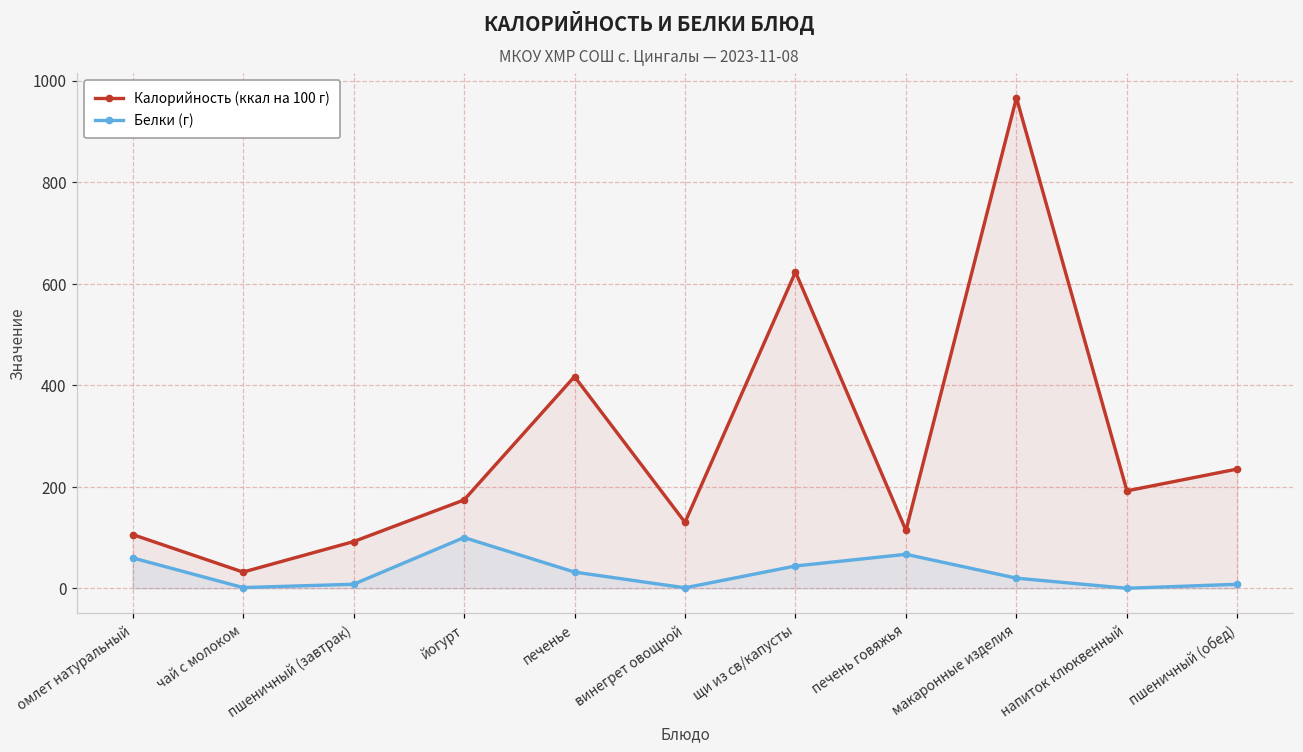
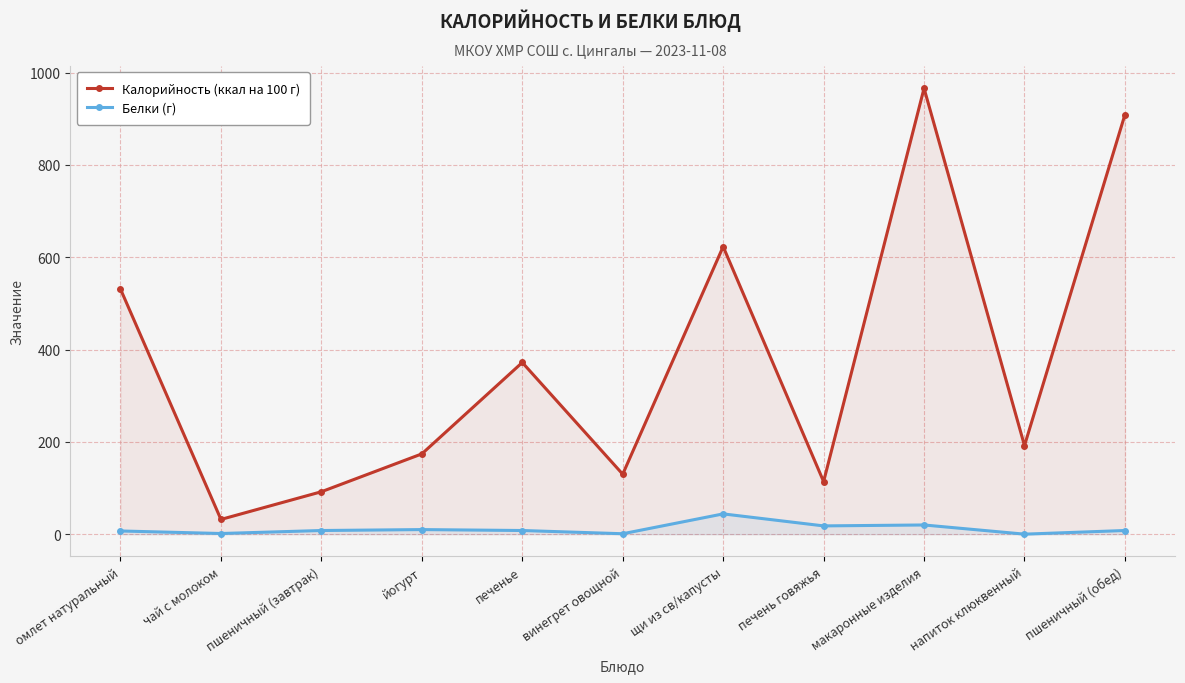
  {
    "Калорийность (ккал на 100 г)": {
-     "омлет натуральный": 110,
+     "омлет натуральный": 530,
      "чай с молоком": 30,
      "пшеничный (завтрак)": 90,
      "йогурт": 170,
-     "печенье": 420,
+     "печенье": 370,
      "винегрет овощной": 130,
      "щи из св/капусты": 620,
      "печень говяжья": 110,
      "макаронные изделия": 970,
      "напиток клюквенный": 190,
-     "пшеничный (обед)": 240
+     "пшеничный (обед)": 910
    },
    "Белки (г)": {
-     "омлет натуральный": 60,
+     "омлет натуральный": 10,
      "чай с молоком": 0,
      "пшеничный (завтрак)": 10,
-     "йогурт": 100,
-     "печенье": 30,
+     "йогурт": 10,
+     "печенье": 10,
      "винегрет овощной": 0,
      "щи из св/капусты": 40,
-     "печень говяжья": 70,
+     "печень говяжья": 20,
      "макаронные изделия": 20,
      "напиток клюквенный": 0,
      "пшеничный (обед)": 10
    }
  }
